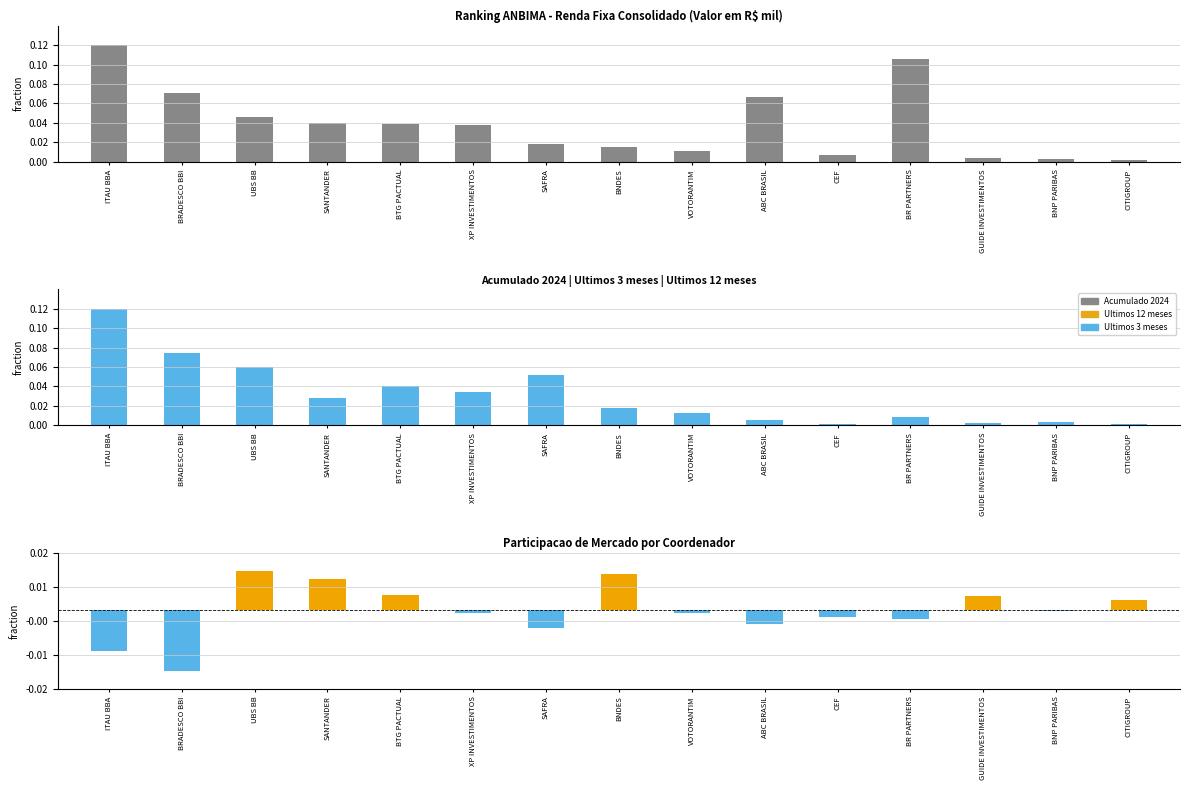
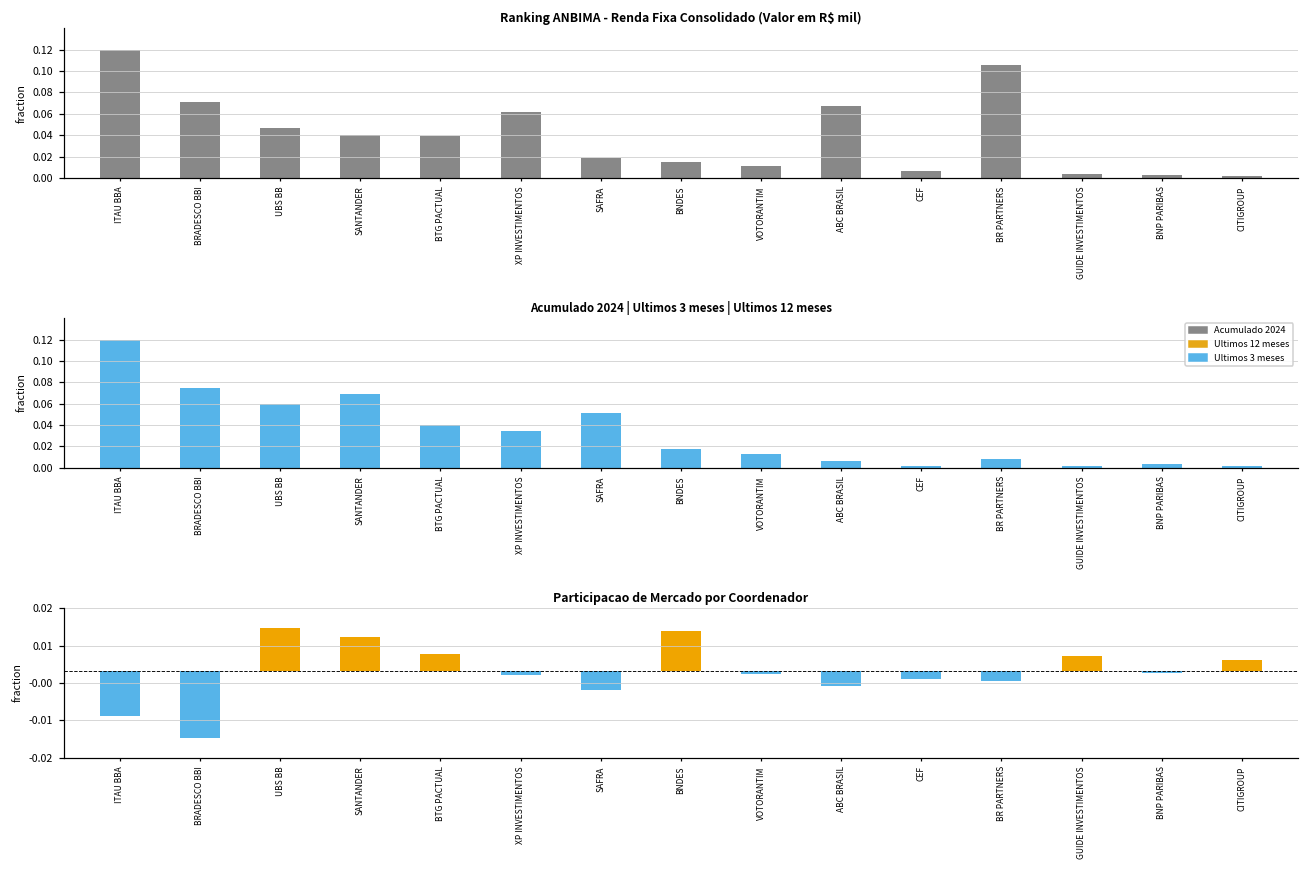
  {
    "Ranking ANBIMA - Renda Fixa Consolidado (Valor em R$ mil)": {
      "ITAU BBA": 0.12,
      "BRADESCO BBI": 0.07,
      "UBS BB": 0.05,
      "SANTANDER": 0.04,
      "BTG PACTUAL": 0.04,
-     "XP INVESTIMENTOS": 0.04,
+     "XP INVESTIMENTOS": 0.06,
      "SAFRA": 0.02,
      "BNDES": 0.01,
      "VOTORANTIM": 0.01,
      "ABC BRASIL": 0.07,
      "CEF": 0.01,
      "BR PARTNERS": 0.11,
      "GUIDE INVESTIMENTOS": 0.00,
      "BNP PARIBAS": 0.00
    },
    "Acumulado 2024 | Ultimos 3 meses | Ultimos 12 meses": {
      "ITAU BBA": 0.12,
      "BRADESCO BBI": 0.07,
      "UBS BB": 0.06,
-     "SANTANDER": 0.03,
+     "SANTANDER": 0.07,
      "BTG PACTUAL": 0.04,
      "XP INVESTIMENTOS": 0.03,
      "SAFRA": 0.05,
      "BNDES": 0.02,
      "VOTORANTIM": 0.01,
      "ABC BRASIL": 0.01,
      "BR PARTNERS": 0.01,
      "BNP PARIBAS": 0.00
    }
  }
